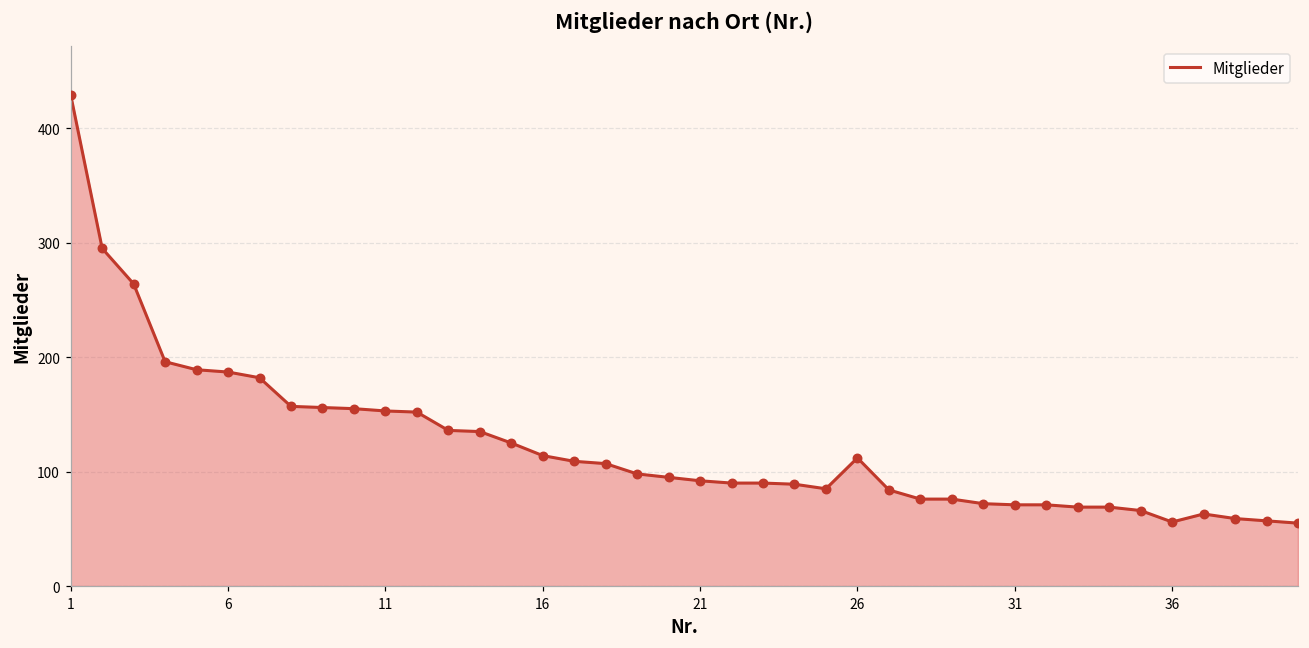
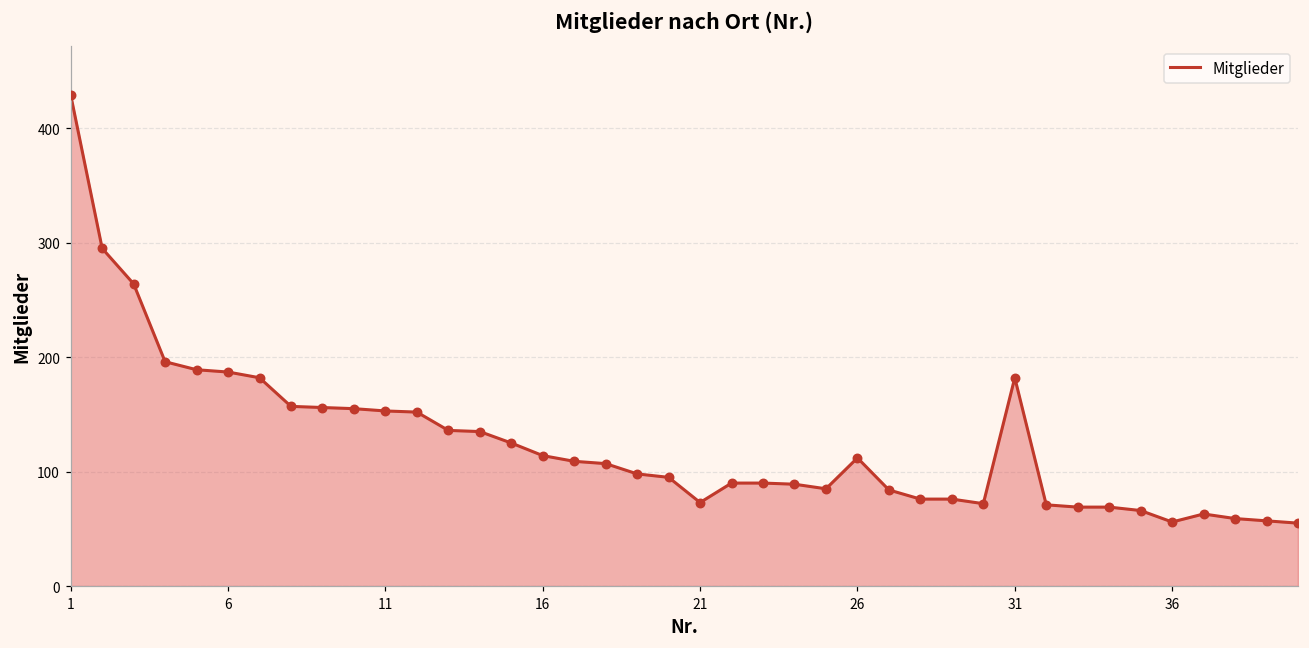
  {
    "1": 429,
    "6": 187,
    "11": 153,
    "16": 114,
-   "21": 92,
+   "21": 73,
    "26": 112,
-   "31": 71,
+   "31": 182,
    "36": 56
  }
